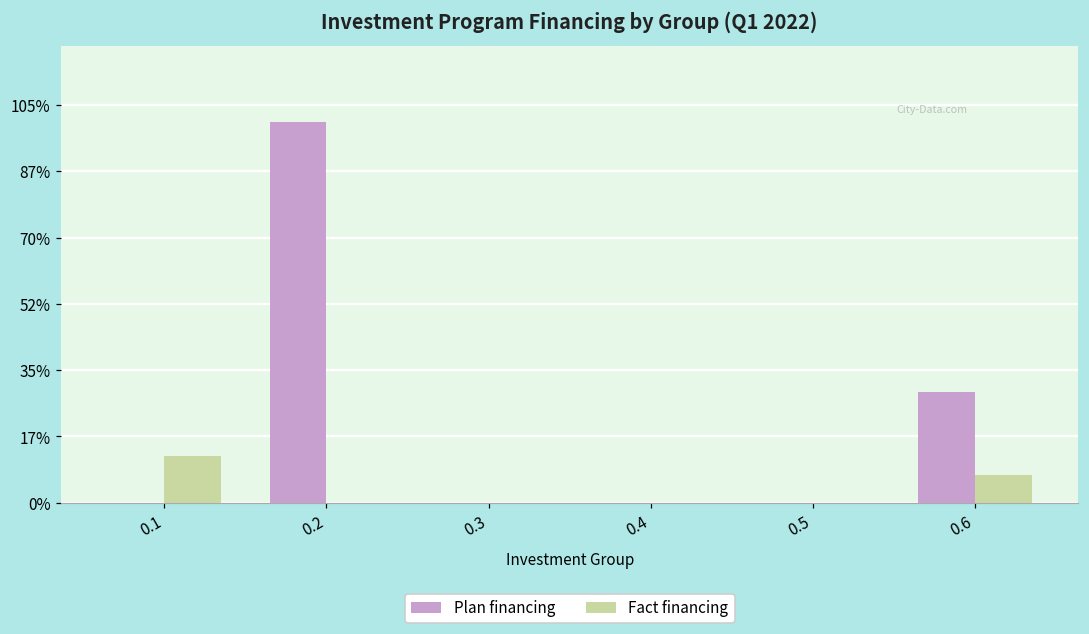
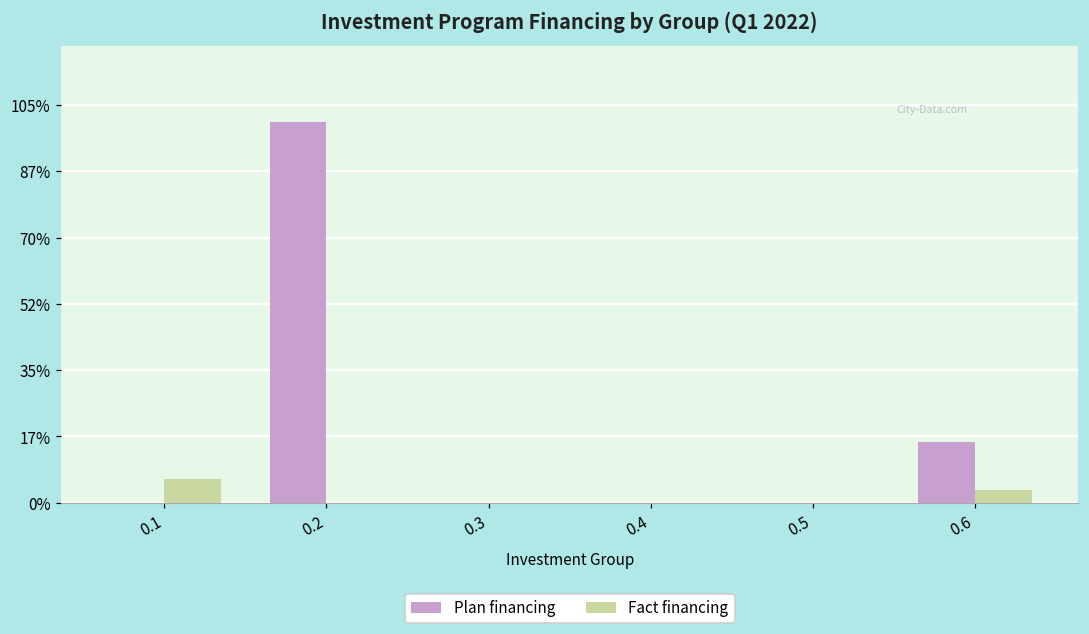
  {
    "Plan financing": {
      "0.1": "0%",
      "0.2": "100%",
      "0.3": "0%",
      "0.4": "0%",
      "0.5": "0%",
-     "0.6": "29%"
+     "0.6": "16%"
    },
    "Fact financing": {
-     "0.1": "12%",
+     "0.1": "6%",
      "0.2": "0%",
      "0.3": "0%",
      "0.4": "0%",
      "0.5": "0%",
-     "0.6": "7%"
+     "0.6": "3%"
    }
  }
